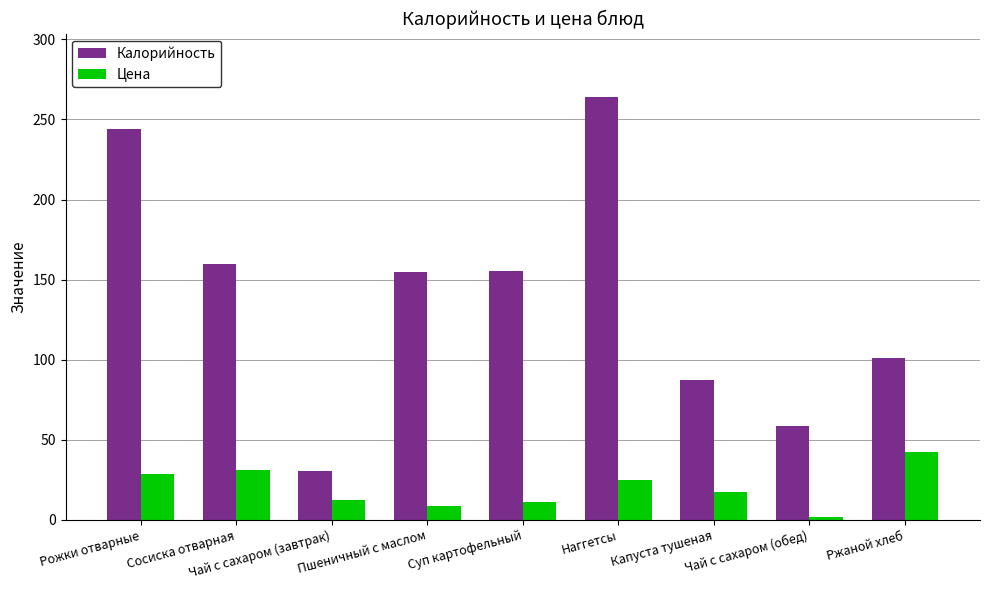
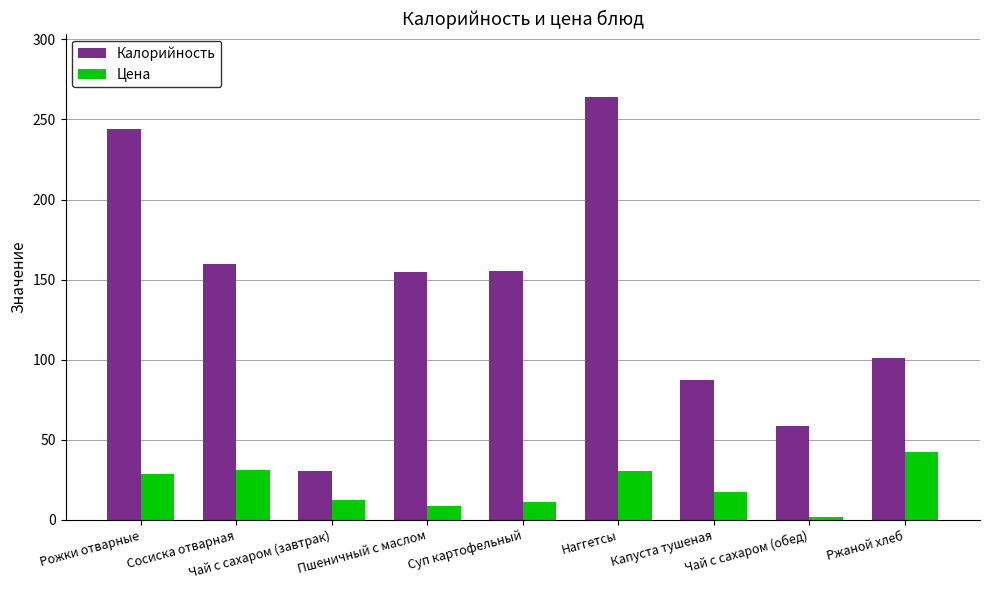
  {
    "Калорийность": {
      "Рожки отварные": 244,
      "Сосиска отварная": 160,
      "Чай с сахаром (завтрак)": 31,
      "Пшеничный с маслом": 155,
      "Суп картофельный": 155,
      "Наггетсы": 264,
      "Капуста тушеная": 87,
      "Чай с сахаром (обед)": 58,
      "Ржаной хлеб": 101
    },
    "Цена": {
      "Рожки отварные": 28,
      "Сосиска отварная": 31,
      "Чай с сахаром (завтрак)": 12,
      "Пшеничный с маслом": 9,
      "Суп картофельный": 11,
-     "Наггетсы": 25,
+     "Наггетсы": 31,
      "Капуста тушеная": 17,
      "Чай с сахаром (обед)": 2,
      "Ржаной хлеб": 42
    }
  }
